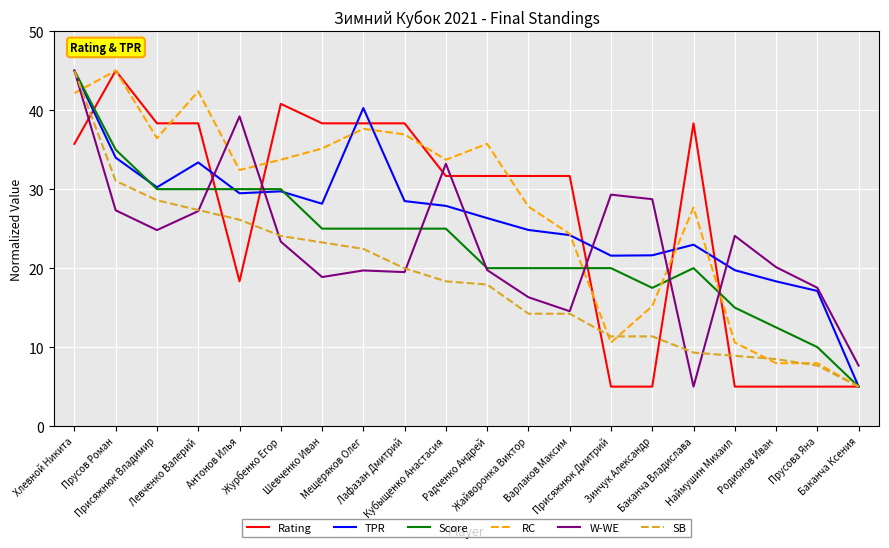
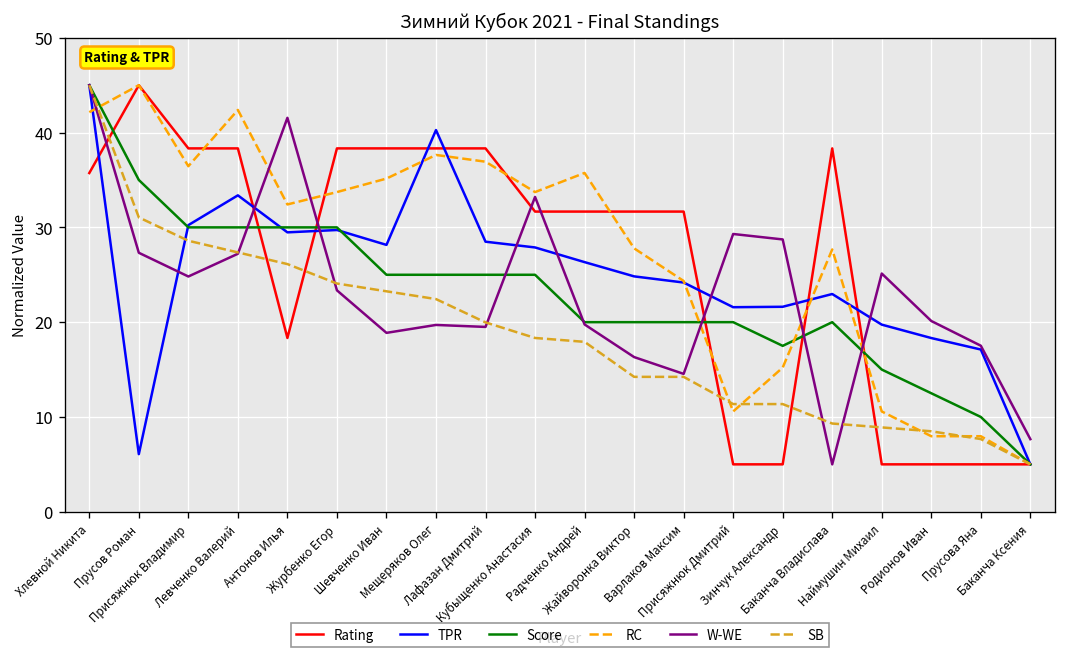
  {
    "Rating": {
      "Хлевной Никита": 36,
      "Присяжнюк Владимир": 38,
      "Левченко Валерий": 38,
      "Антонов Илья": 18,
-     "Журбенко Егор": 41,
+     "Журбенко Егор": 38,
      "Шевченко Иван": 38,
      "Мещеряков Олег": 38,
      "Лафазан Дмитрий": 38,
      "Кубыщенко Анастасия": 32,
      "Радченко Андрей": 32,
      "Жайворонка Виктор": 32,
      "Варлаков Максим": 32,
      "Присяжнюк Дмитрий": 5,
      "Зинчук Александр": 5,
      "Баканча Владислава": 38,
      "Наймушин Михаил": 5,
      "Родионов Иван": 5,
      "Прусова Яна": 5
    },
    "TPR": {
-     "Прусов Роман": 34,
+     "Прусов Роман": 6,
      "Левченко Валерий": 33,
      "Антонов Илья": 29,
      "Шевченко Иван": 28,
      "Мещеряков Олег": 40,
      "Лафазан Дмитрий": 28,
      "Кубыщенко Анастасия": 28,
      "Радченко Андрей": 26,
      "Жайворонка Виктор": 25,
      "Присяжнюк Дмитрий": 22,
      "Зинчук Александр": 22,
      "Баканча Владислава": 23,
      "Наймушин Михаил": 20,
      "Родионов Иван": 18,
      "Прусова Яна": 17
    },
    "Score": {
      "Прусов Роман": 35,
      "Левченко Валерий": 30,
      "Антонов Илья": 30,
      "Шевченко Иван": 25,
      "Мещеряков Олег": 25,
      "Лафазан Дмитрий": 25,
      "Кубыщенко Анастасия": 25,
      "Жайворонка Виктор": 20,
      "Варлаков Максим": 20,
      "Присяжнюк Дмитрий": 20,
      "Зинчук Александр": 18,
      "Баканча Владислава": 20,
      "Наймушин Михаил": 15,
      "Родионов Иван": 13,
      "Прусова Яна": 10
    },
    "W-WE": {
      "Прусов Роман": 27,
      "Присяжнюк Владимир": 25,
-     "Антонов Илья": 39,
+     "Антонов Илья": 42,
      "Журбенко Егор": 23,
      "Шевченко Иван": 19,
      "Мещеряков Олег": 20,
      "Лафазан Дмитрий": 19,
      "Кубыщенко Анастасия": 33,
      "Жайворонка Виктор": 16,
      "Присяжнюк Дмитрий": 29,
      "Зинчук Александр": 29,
      "Баканча Владислава": 5,
-     "Наймушин Михаил": 24,
+     "Наймушин Михаил": 25,
      "Родионов Иван": 20,
      "Прусова Яна": 18,
      "Баканча Ксения": 8
    }
  }
